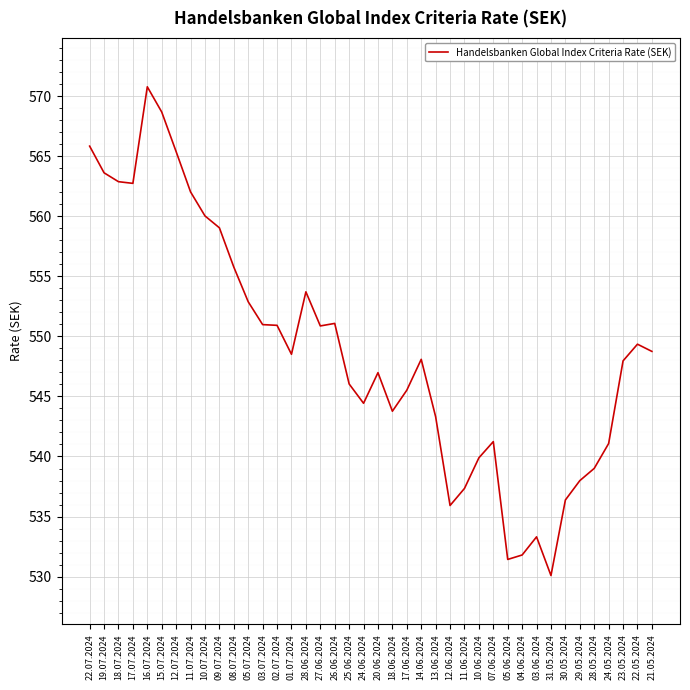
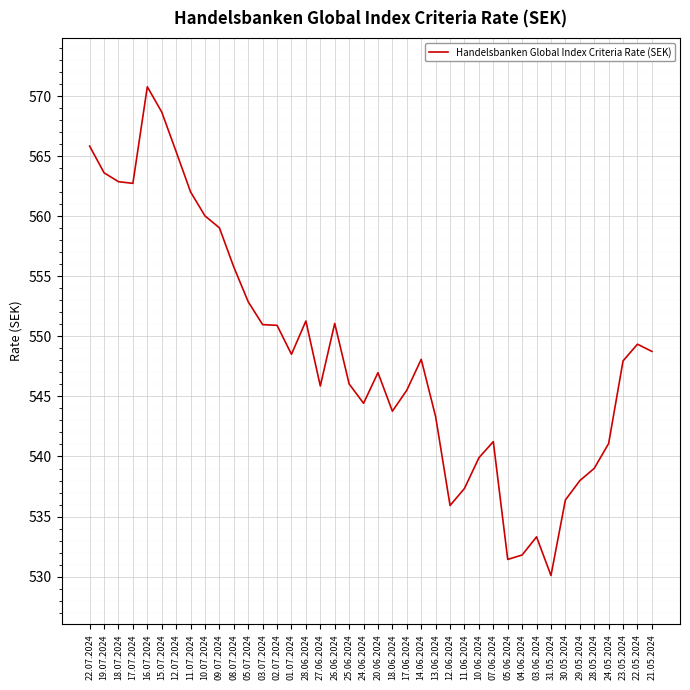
  {
    "22.07.2024": 565.8,
    "19.07.2024": 563.6,
    "18.07.2024": 562.9,
    "17.07.2024": 562.7,
    "16.07.2024": 570.8,
    "15.07.2024": 568.7,
    "12.07.2024": 565.4,
    "11.07.2024": 562.0,
    "10.07.2024": 560.0,
    "09.07.2024": 559.0,
    "08.07.2024": 555.8,
    "05.07.2024": 552.9,
    "03.07.2024": 551.0,
    "02.07.2024": 550.9,
    "01.07.2024": 548.5,
-   "28.06.2024": 553.7,
-   "27.06.2024": 550.9,
+   "28.06.2024": 551.3,
+   "27.06.2024": 545.9,
    "26.06.2024": 551.1,
    "25.06.2024": 546.0,
    "24.06.2024": 544.4,
    "20.06.2024": 547.0,
    "18.06.2024": 543.8,
    "17.06.2024": 545.5,
    "14.06.2024": 548.1,
    "13.06.2024": 543.3,
    "12.06.2024": 535.9,
    "11.06.2024": 537.3,
    "10.06.2024": 539.9,
    "07.06.2024": 541.2,
    "05.06.2024": 531.4,
    "04.06.2024": 531.8,
    "03.06.2024": 533.3,
    "31.05.2024": 530.1,
    "30.05.2024": 536.4,
    "29.05.2024": 538.0,
    "28.05.2024": 539.0,
    "24.05.2024": 541.1,
    "23.05.2024": 548.0,
    "22.05.2024": 549.4,
    "21.05.2024": 548.8
  }
